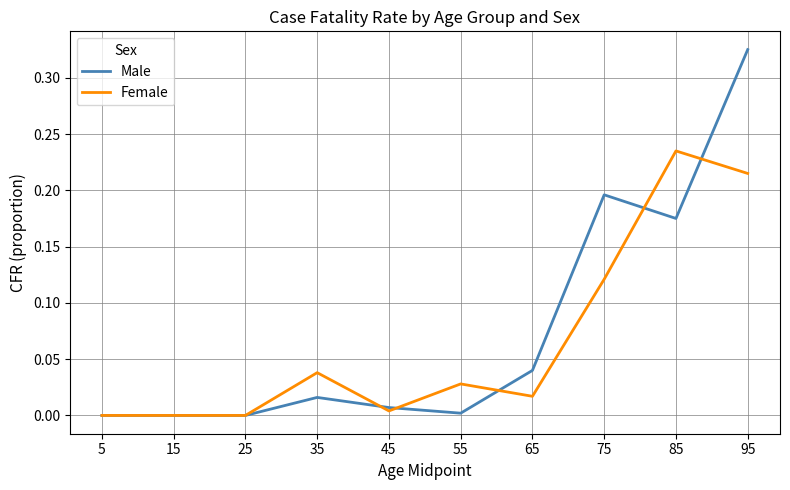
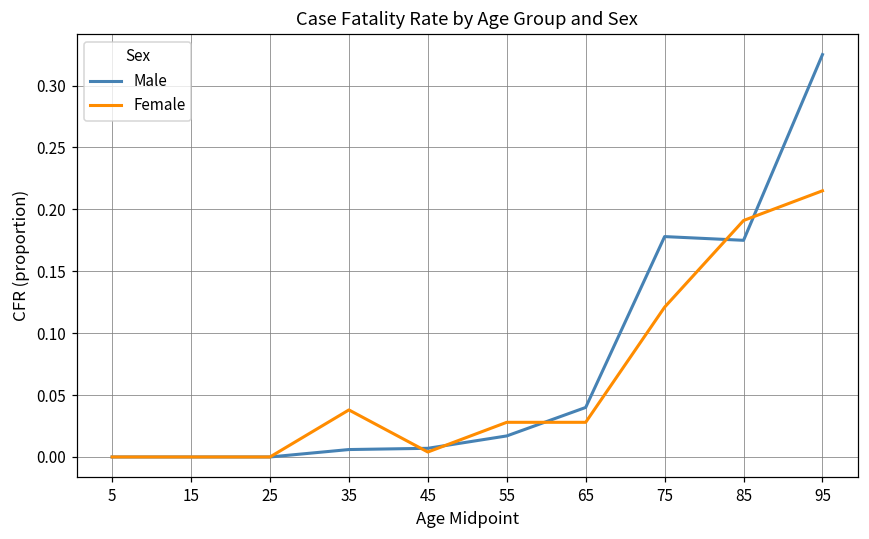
  {
    "Male": {
-     "35": 0.016,
+     "35": 0.006,
      "45": 0.007,
-     "55": 0.002,
+     "55": 0.017,
      "65": 0.040,
-     "75": 0.196,
+     "75": 0.178,
      "85": 0.175,
      "95": 0.325
    },
    "Female": {
      "35": 0.038,
      "45": 0.004,
      "55": 0.028,
-     "65": 0.017,
+     "65": 0.028,
      "75": 0.121,
-     "85": 0.235,
+     "85": 0.191,
      "95": 0.215
    }
  }
